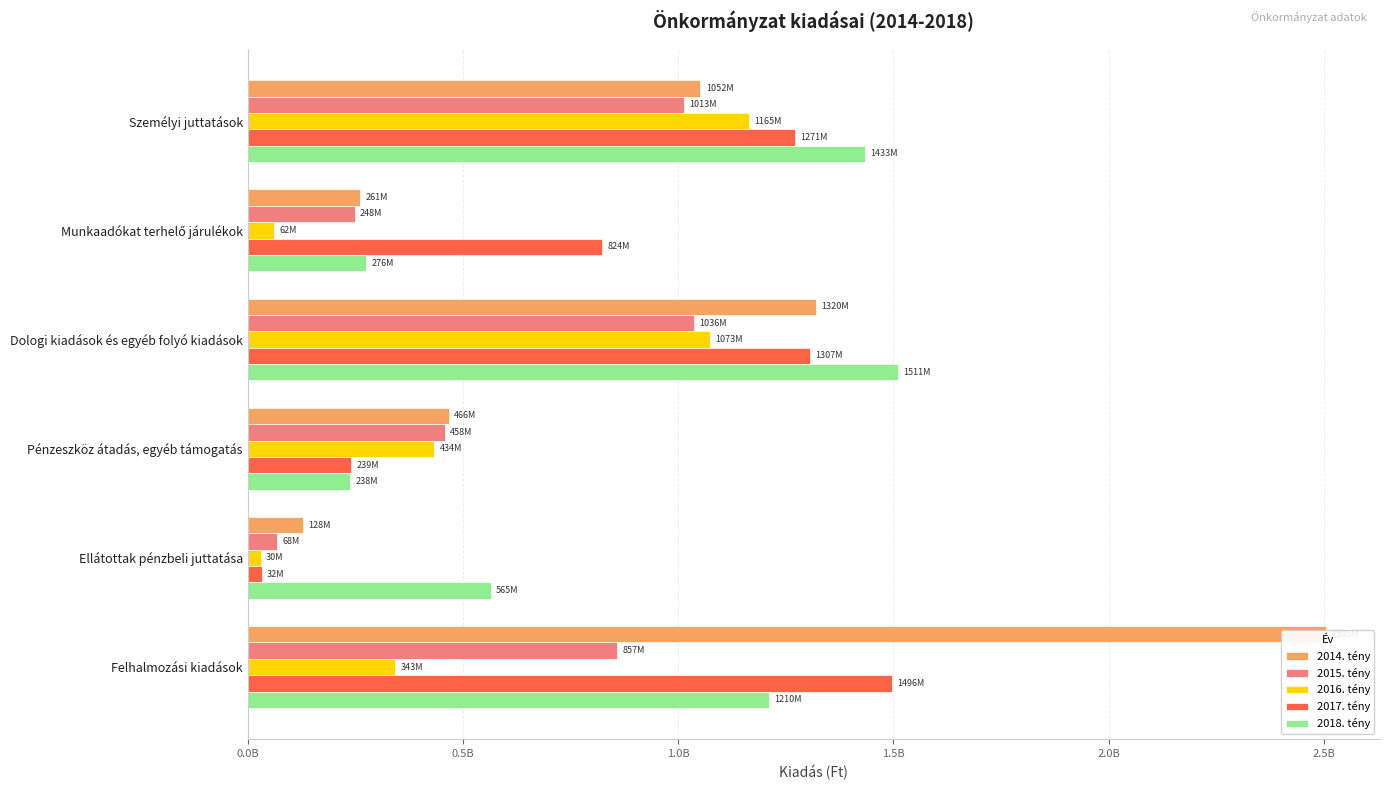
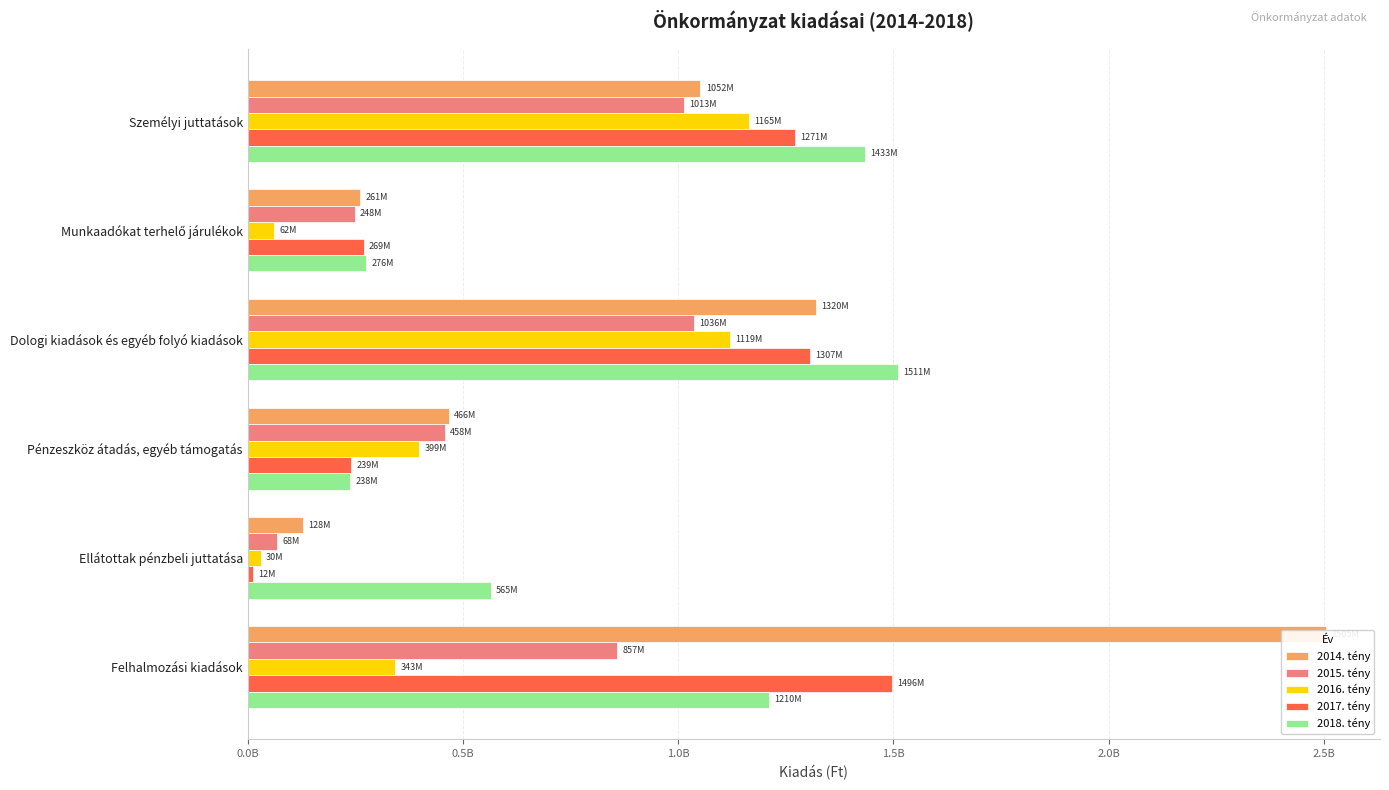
  {
    "2016. tény": {
      "Személyi juttatások": "1165M",
      "Munkaadókat terhelő járulékok": "62M",
-     "Dologi kiadások és egyéb folyó kiadások": "1073M",
-     "Pénzeszköz átadás, egyéb támogatás": "434M",
+     "Dologi kiadások és egyéb folyó kiadások": "1119M",
+     "Pénzeszköz átadás, egyéb támogatás": "399M",
      "Ellátottak pénzbeli juttatása": "30M",
      "Felhalmozási kiadások": "343M"
    },
    "2017. tény": {
      "Személyi juttatások": "1271M",
-     "Munkaadókat terhelő járulékok": "824M",
+     "Munkaadókat terhelő járulékok": "269M",
      "Dologi kiadások és egyéb folyó kiadások": "1307M",
      "Pénzeszköz átadás, egyéb támogatás": "239M",
-     "Ellátottak pénzbeli juttatása": "32M",
+     "Ellátottak pénzbeli juttatása": "12M",
      "Felhalmozási kiadások": "1496M"
    },
    "2018. tény": {
      "Személyi juttatások": "1433M",
      "Munkaadókat terhelő járulékok": "276M",
      "Dologi kiadások és egyéb folyó kiadások": "1511M",
      "Pénzeszköz átadás, egyéb támogatás": "238M",
      "Ellátottak pénzbeli juttatása": "565M",
      "Felhalmozási kiadások": "1210M"
    }
  }
